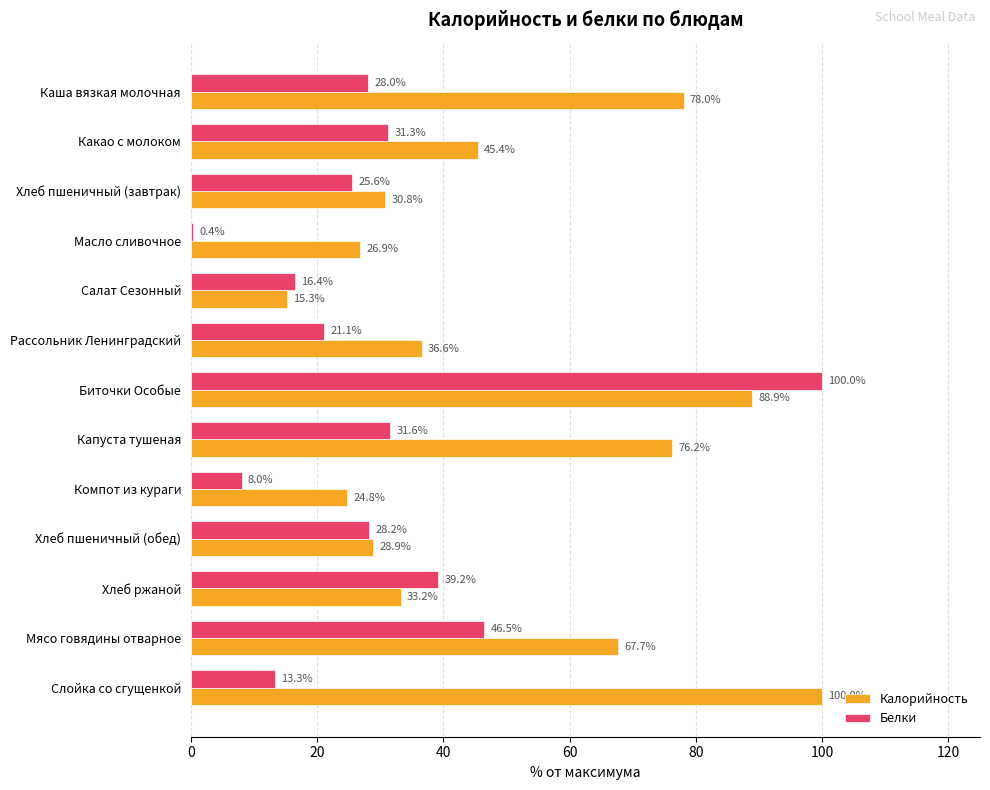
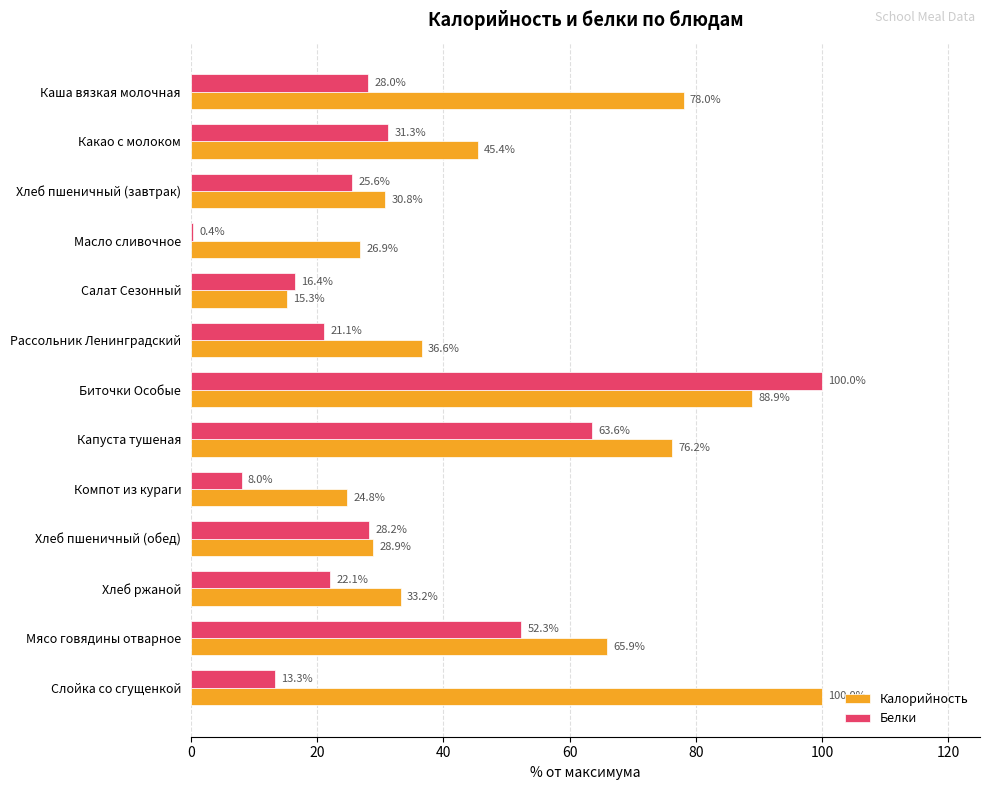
  {
    "Калорийность": {
      "Каша вязкая молочная": "78.0%",
      "Какао с молоком": "45.4%",
      "Хлеб пшеничный (завтрак)": "30.8%",
      "Масло сливочное": "26.9%",
      "Салат Сезонный": "15.3%",
      "Рассольник Ленинградский": "36.6%",
      "Биточки Особые": "88.9%",
      "Капуста тушеная": "76.2%",
      "Компот из кураги": "24.8%",
      "Хлеб пшеничный (обед)": "28.9%",
      "Хлеб ржаной": "33.2%",
-     "Мясо говядины отварное": "67.7%",
+     "Мясо говядины отварное": "65.9%",
      "Слойка со сгущенкой": "100.0%"
    },
    "Белки": {
      "Каша вязкая молочная": "28.0%",
      "Какао с молоком": "31.3%",
      "Хлеб пшеничный (завтрак)": "25.6%",
      "Масло сливочное": "0.4%",
      "Салат Сезонный": "16.4%",
      "Рассольник Ленинградский": "21.1%",
      "Биточки Особые": "100.0%",
-     "Капуста тушеная": "31.6%",
+     "Капуста тушеная": "63.6%",
      "Компот из кураги": "8.0%",
      "Хлеб пшеничный (обед)": "28.2%",
-     "Хлеб ржаной": "39.2%",
-     "Мясо говядины отварное": "46.5%",
+     "Хлеб ржаной": "22.1%",
+     "Мясо говядины отварное": "52.3%",
      "Слойка со сгущенкой": "13.3%"
    }
  }
